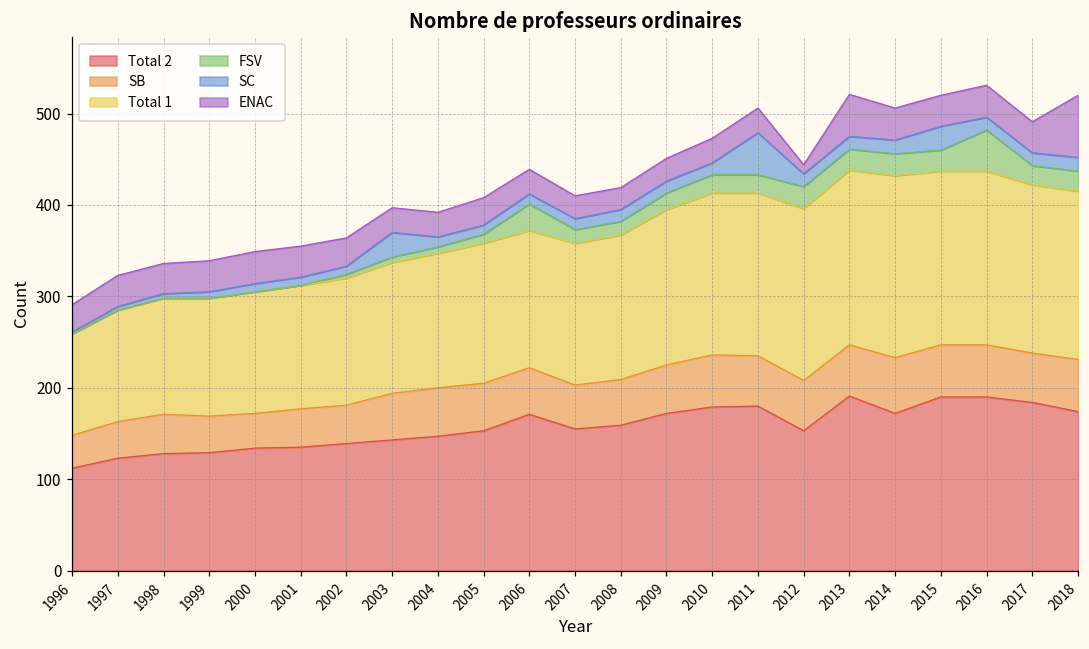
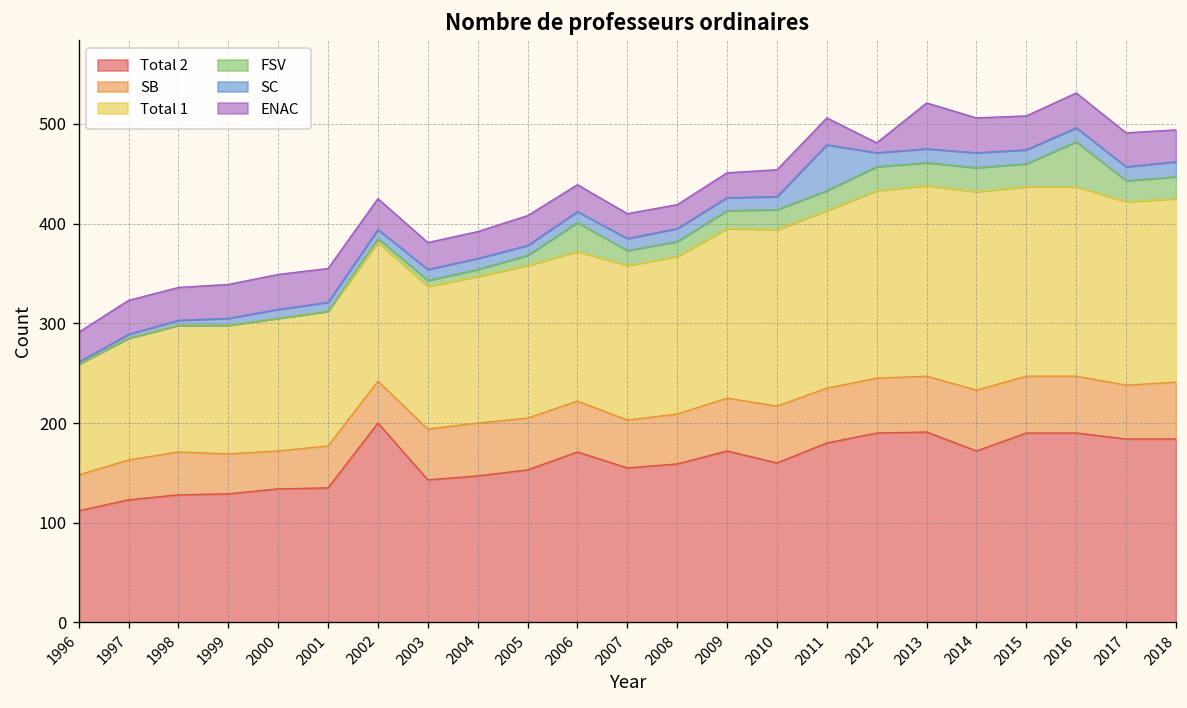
  {
    "Total 2": {
      "1996": 110,
      "1997": 120,
      "1998": 130,
      "1999": 130,
      "2000": 130,
      "2001": 140,
-     "2002": 140,
+     "2002": 200,
      "2003": 140,
      "2004": 150,
      "2005": 150,
      "2006": 170,
      "2007": 160,
      "2008": 160,
      "2009": 170,
-     "2010": 180,
+     "2010": 160,
      "2011": 180,
-     "2012": 150,
+     "2012": 190,
      "2013": 190,
      "2014": 170,
      "2015": 190,
      "2016": 190,
      "2017": 180,
-     "2018": 170
+     "2018": 180
    },
    "FSV": {
      "2002": 0,
      "2003": 10,
      "2004": 10,
      "2005": 10,
      "2006": 30,
      "2007": 20,
      "2008": 20,
      "2009": 20,
      "2010": 20,
      "2011": 20,
      "2012": 20,
      "2013": 20,
      "2014": 20,
      "2015": 20,
      "2016": 50,
      "2017": 20,
      "2018": 20
    },
    "SC": {
      "1997": 0,
      "1998": 10,
      "1999": 10,
      "2000": 10,
      "2001": 10,
      "2002": 10,
-     "2003": 30,
+     "2003": 10,
      "2004": 10,
      "2005": 10,
      "2006": 10,
      "2007": 10,
      "2008": 10,
      "2009": 10,
      "2010": 10,
      "2011": 50,
      "2012": 10,
      "2013": 10,
      "2014": 20,
-     "2015": 30,
+     "2015": 10,
      "2016": 10,
      "2017": 10,
      "2018": 20
    },
    "ENAC": {
      "1996": 30,
      "1997": 30,
      "1998": 30,
      "1999": 30,
      "2000": 40,
      "2001": 30,
      "2002": 30,
      "2003": 30,
      "2004": 30,
      "2005": 30,
      "2006": 30,
      "2007": 30,
      "2008": 20,
      "2009": 30,
      "2010": 30,
      "2011": 30,
      "2012": 10,
      "2013": 50,
      "2014": 40,
      "2015": 30,
      "2016": 40,
      "2017": 30,
-     "2018": 70
+     "2018": 30
    }
  }
